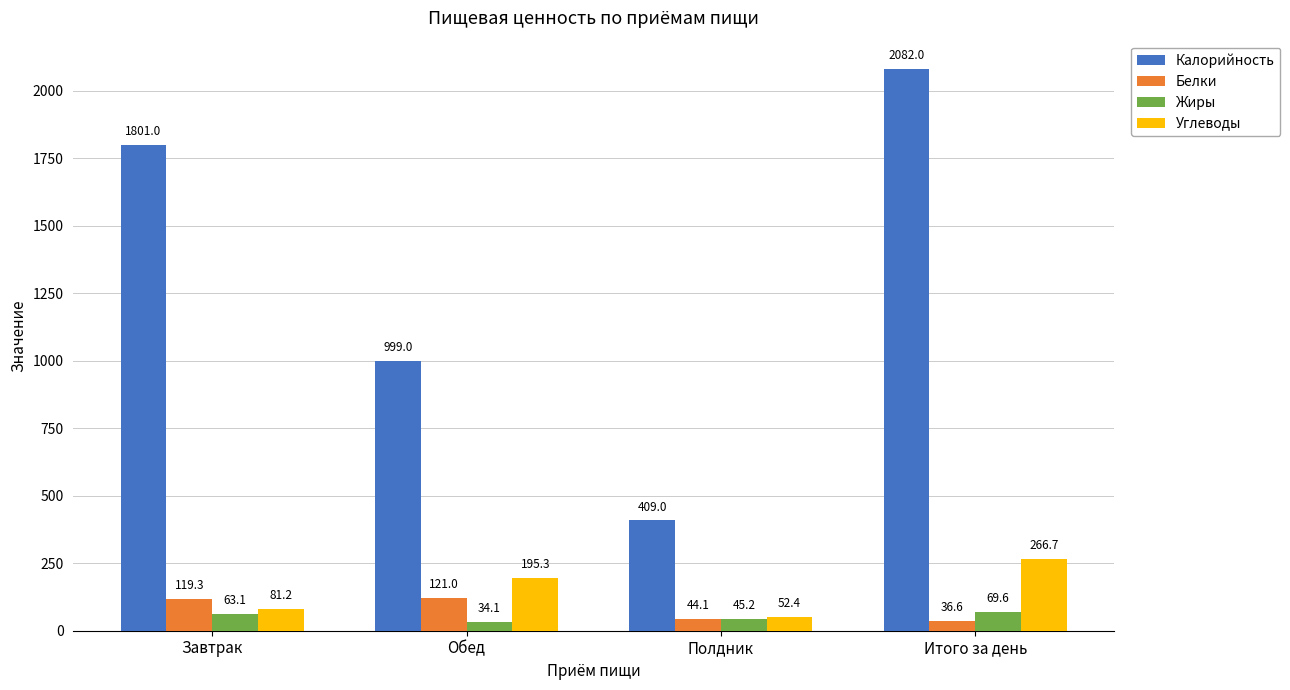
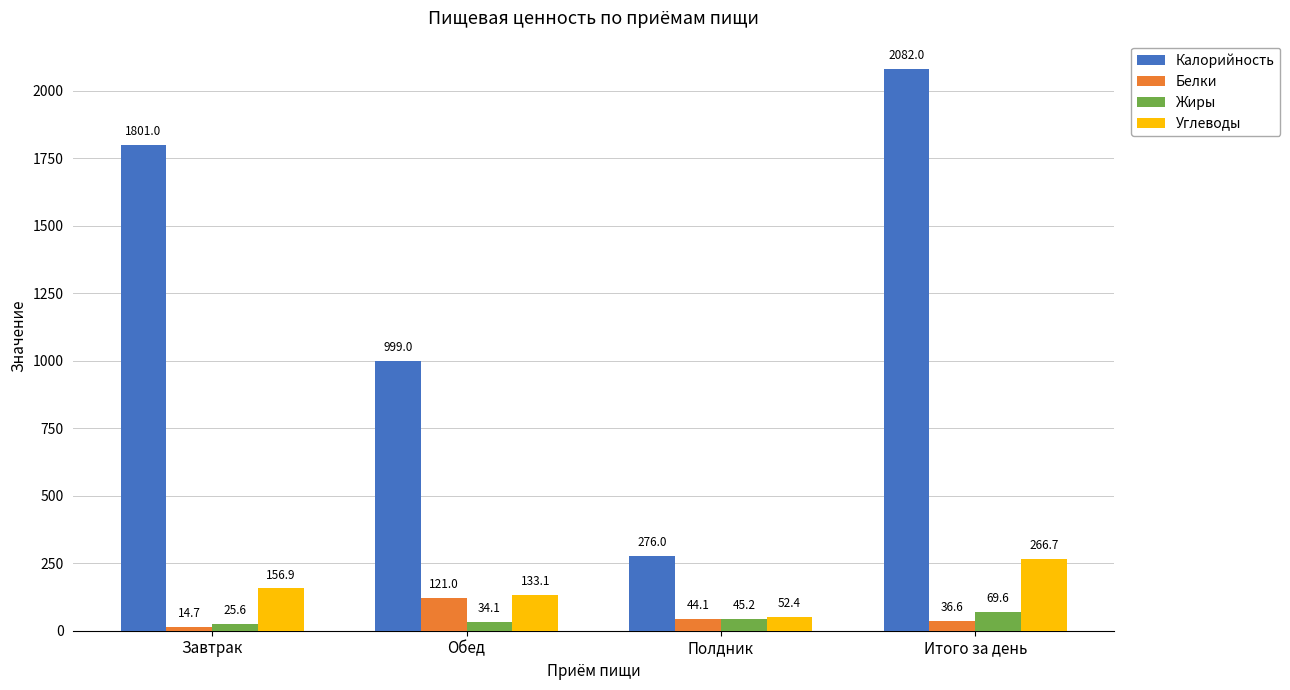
  {
    "Калорийность": {
      "Завтрак": 1801.0,
      "Обед": 999.0,
-     "Полдник": 409.0,
+     "Полдник": 276.0,
      "Итого за день": 2082.0
    },
    "Белки": {
-     "Завтрак": 119.3,
+     "Завтрак": 14.7,
      "Обед": 121.0,
      "Полдник": 44.1,
      "Итого за день": 36.6
    },
    "Жиры": {
-     "Завтрак": 63.1,
+     "Завтрак": 25.6,
      "Обед": 34.1,
      "Полдник": 45.2,
      "Итого за день": 69.6
    },
    "Углеводы": {
-     "Завтрак": 81.2,
-     "Обед": 195.3,
+     "Завтрак": 156.9,
+     "Обед": 133.1,
      "Полдник": 52.4,
      "Итого за день": 266.7
    }
  }
